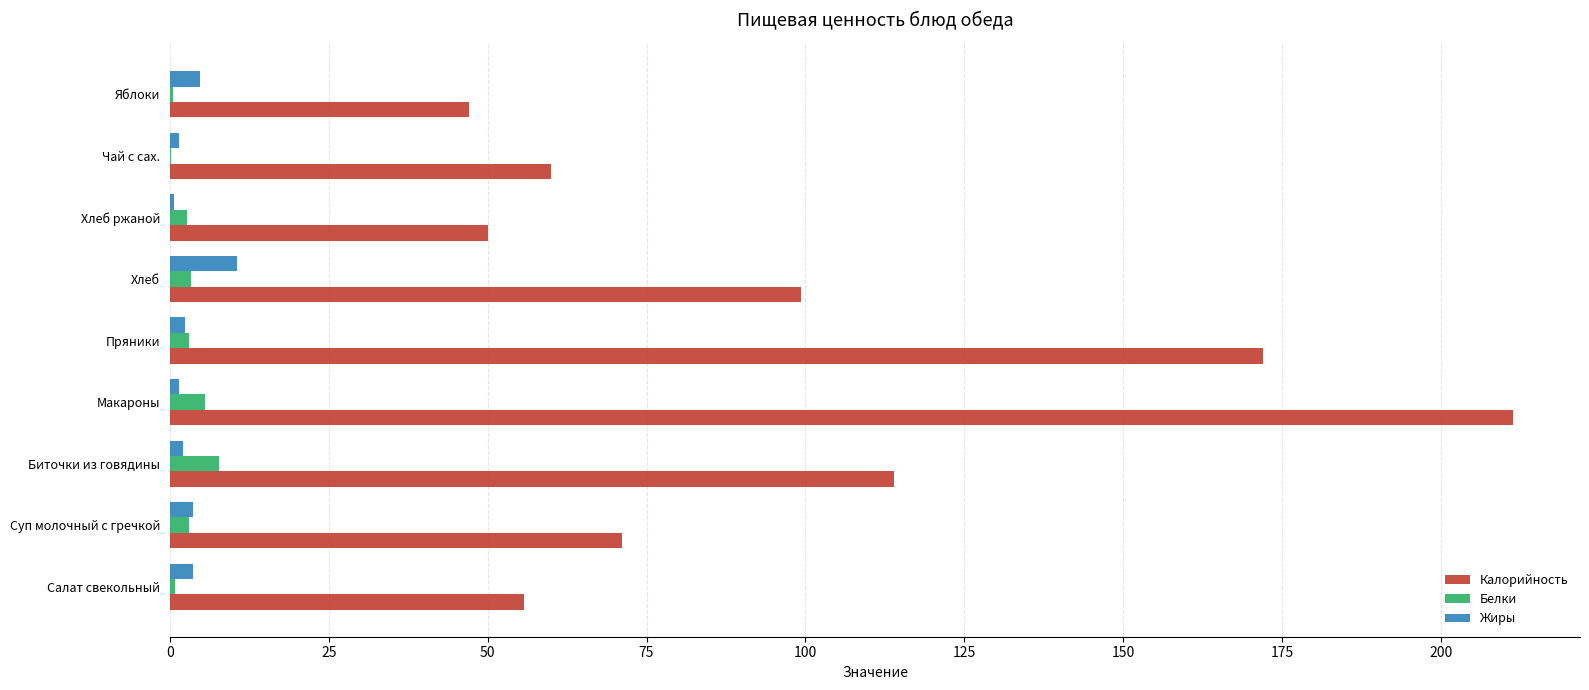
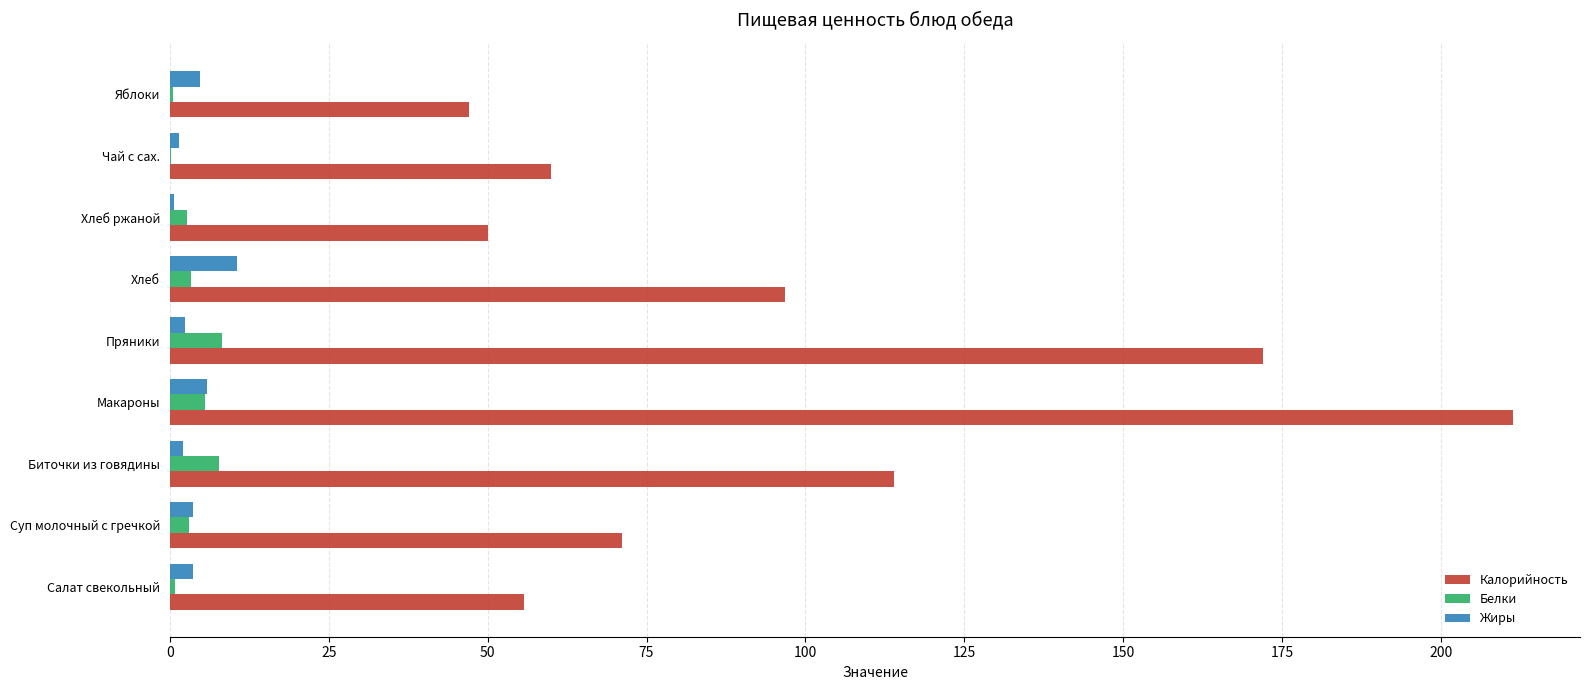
  {
    "Калорийность": {
      "Яблоки": 47,
      "Чай с сах.": 60,
      "Хлеб ржаной": 50,
-     "Хлеб": 99,
+     "Хлеб": 97,
      "Пряники": 172,
      "Макароны": 211,
      "Биточки из говядины": 114,
      "Суп молочный с гречкой": 71,
      "Салат свекольный": 56
    },
    "Белки": {
      "Яблоки": 0,
      "Хлеб ржаной": 3,
      "Хлеб": 3,
-     "Пряники": 3,
+     "Пряники": 8,
      "Макароны": 5,
      "Биточки из говядины": 8,
      "Суп молочный с гречкой": 3,
      "Салат свекольный": 1
    },
    "Жиры": {
      "Яблоки": 5,
      "Чай с сах.": 1,
      "Хлеб ржаной": 1,
      "Хлеб": 11,
      "Пряники": 2,
-     "Макароны": 1,
+     "Макароны": 6,
      "Биточки из говядины": 2,
      "Суп молочный с гречкой": 4,
      "Салат свекольный": 4
    }
  }
